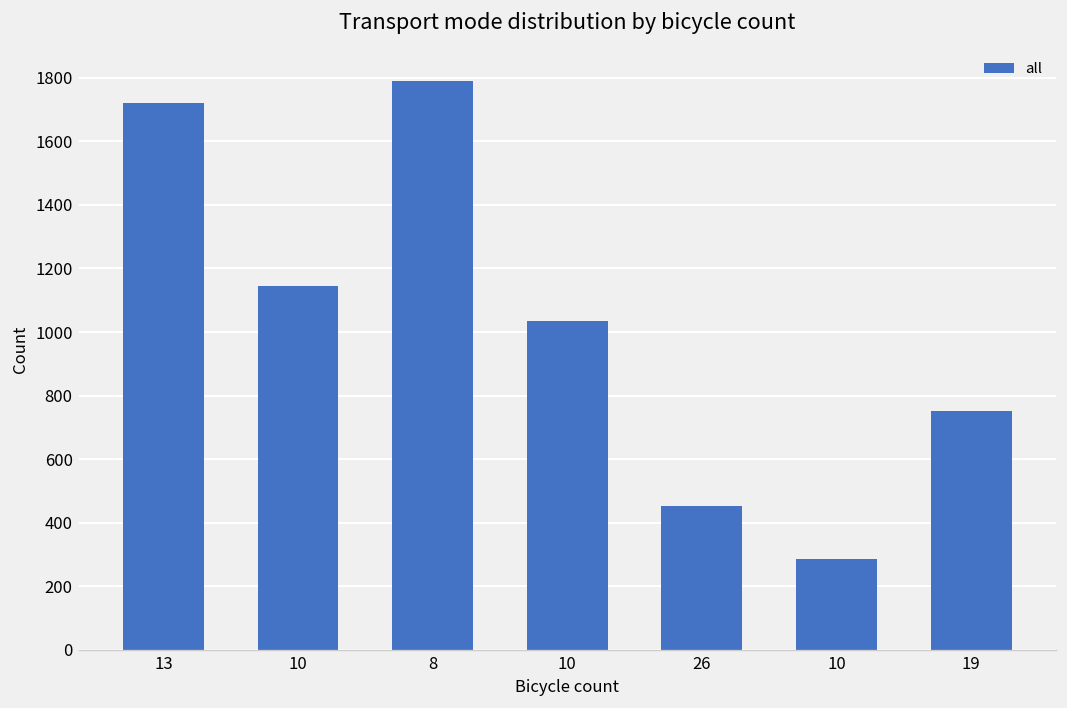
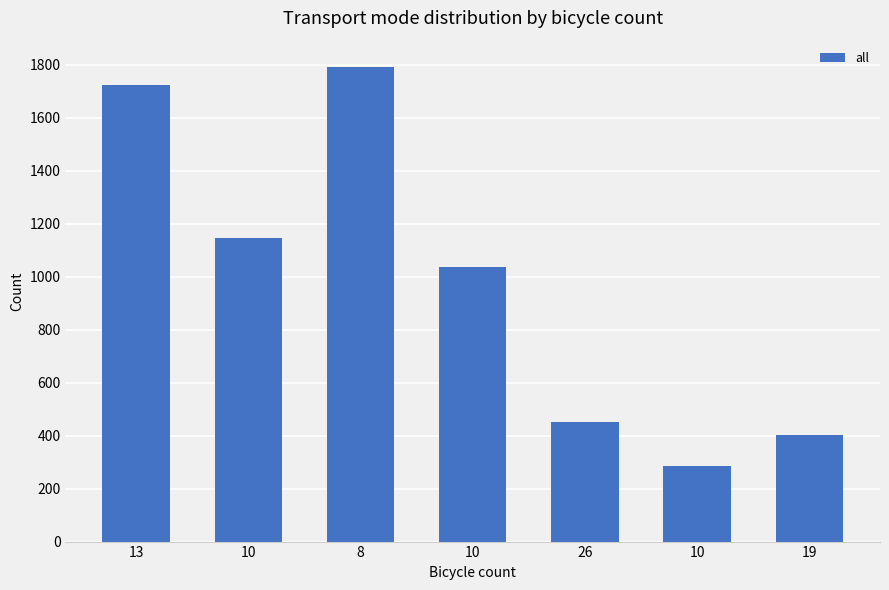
  {
    "13": 1720,
    "8": 1790,
    "26": 450,
-   "19": 750
+   "19": 400
  }
